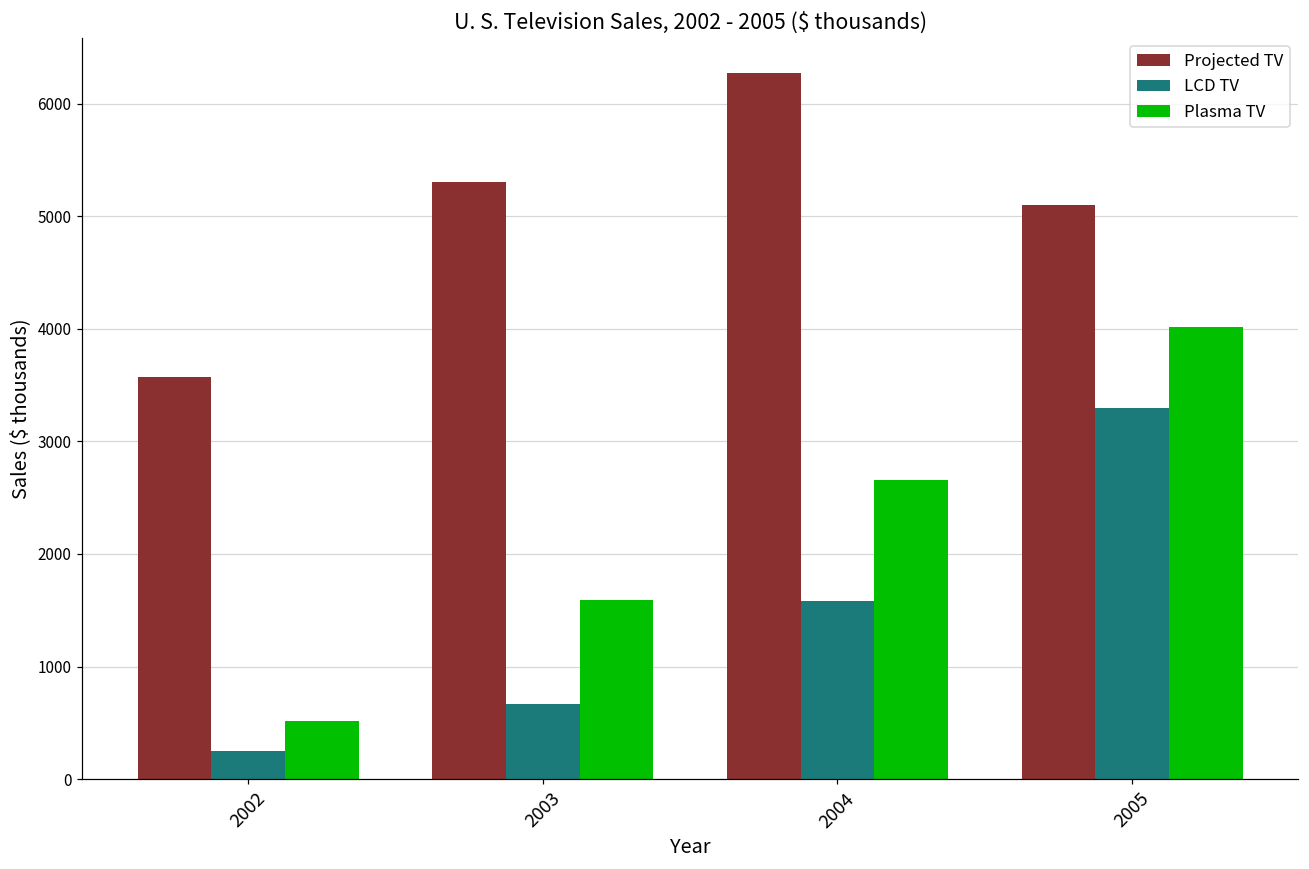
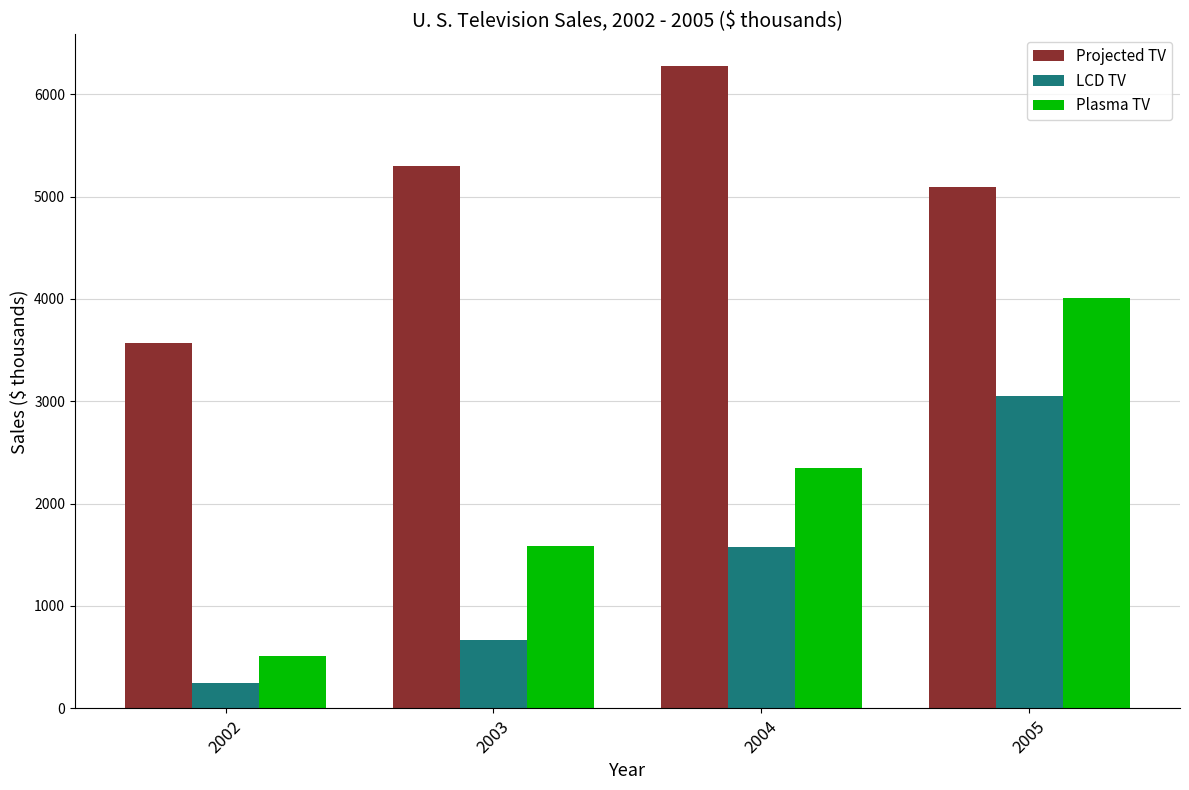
  {
    "Projected TV": {
      "2002": 3570,
      "2003": 5300,
      "2004": 6270,
      "2005": 5100
    },
    "LCD TV": {
      "2002": 250,
      "2003": 660,
      "2004": 1580,
-     "2005": 3300
+     "2005": 3060
    },
    "Plasma TV": {
      "2002": 520,
      "2003": 1590,
-     "2004": 2660,
+     "2004": 2350,
      "2005": 4010
    }
  }
